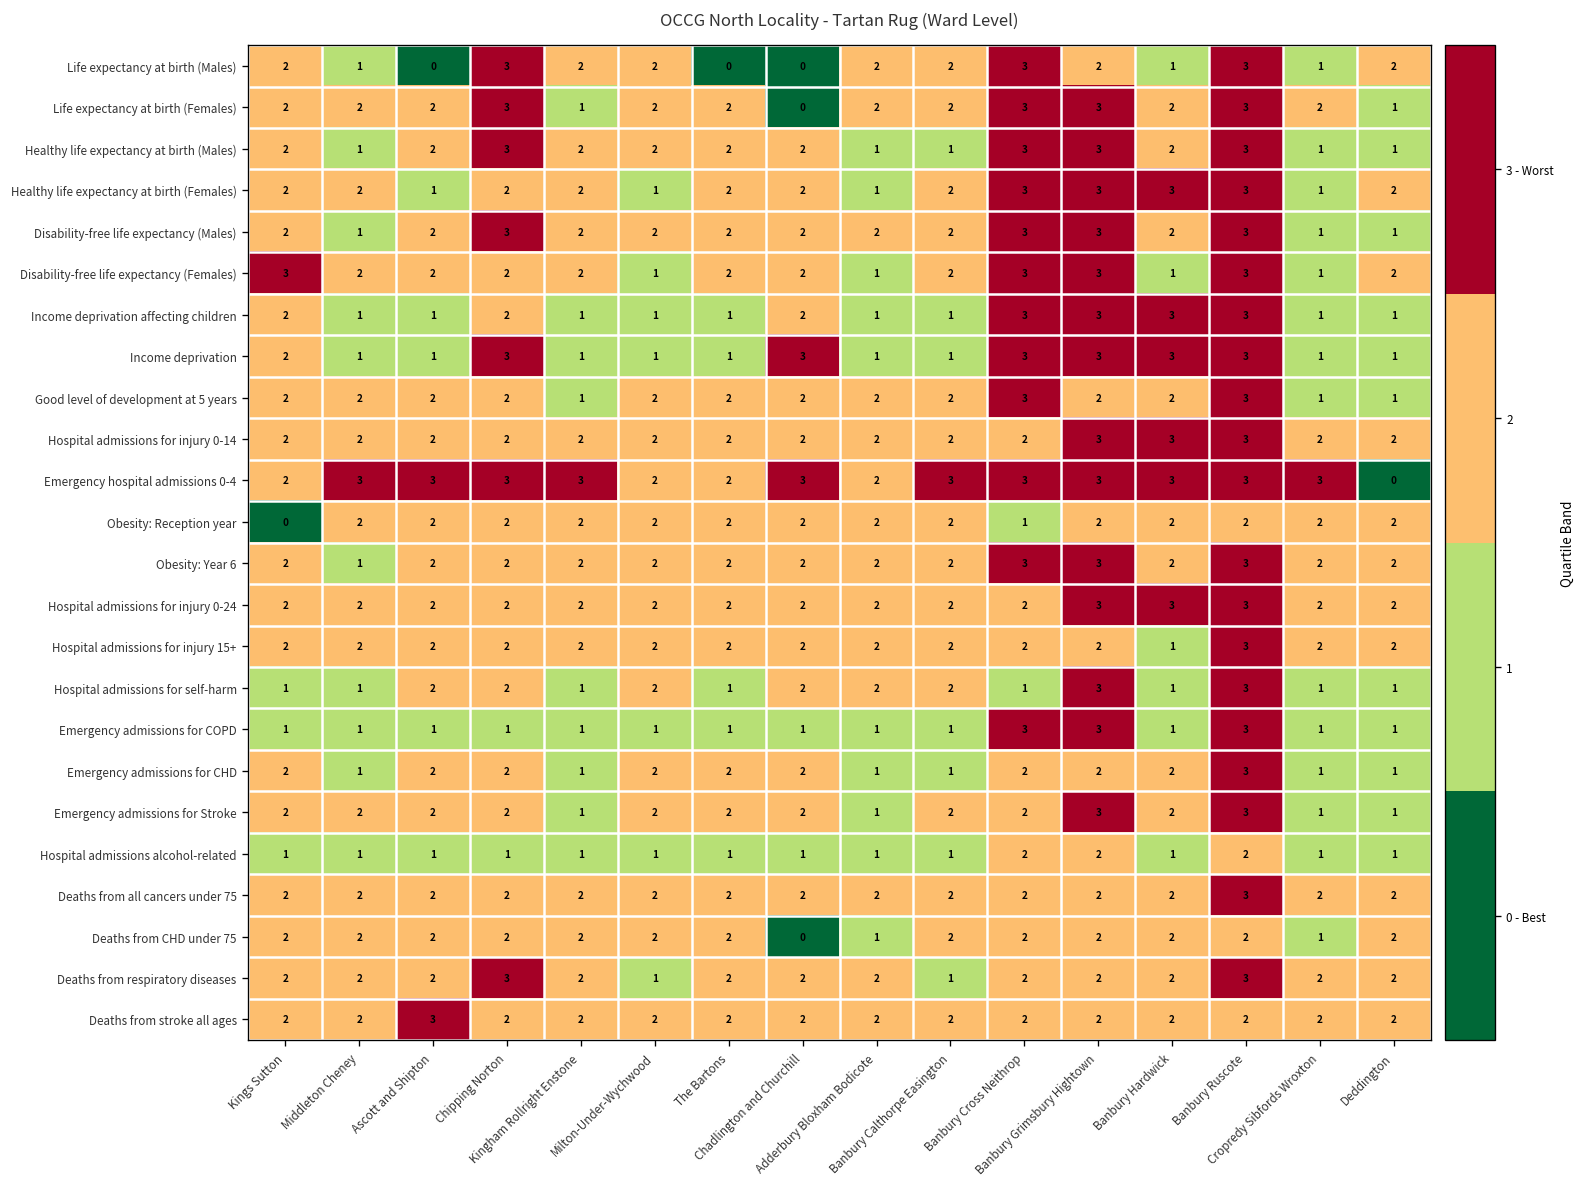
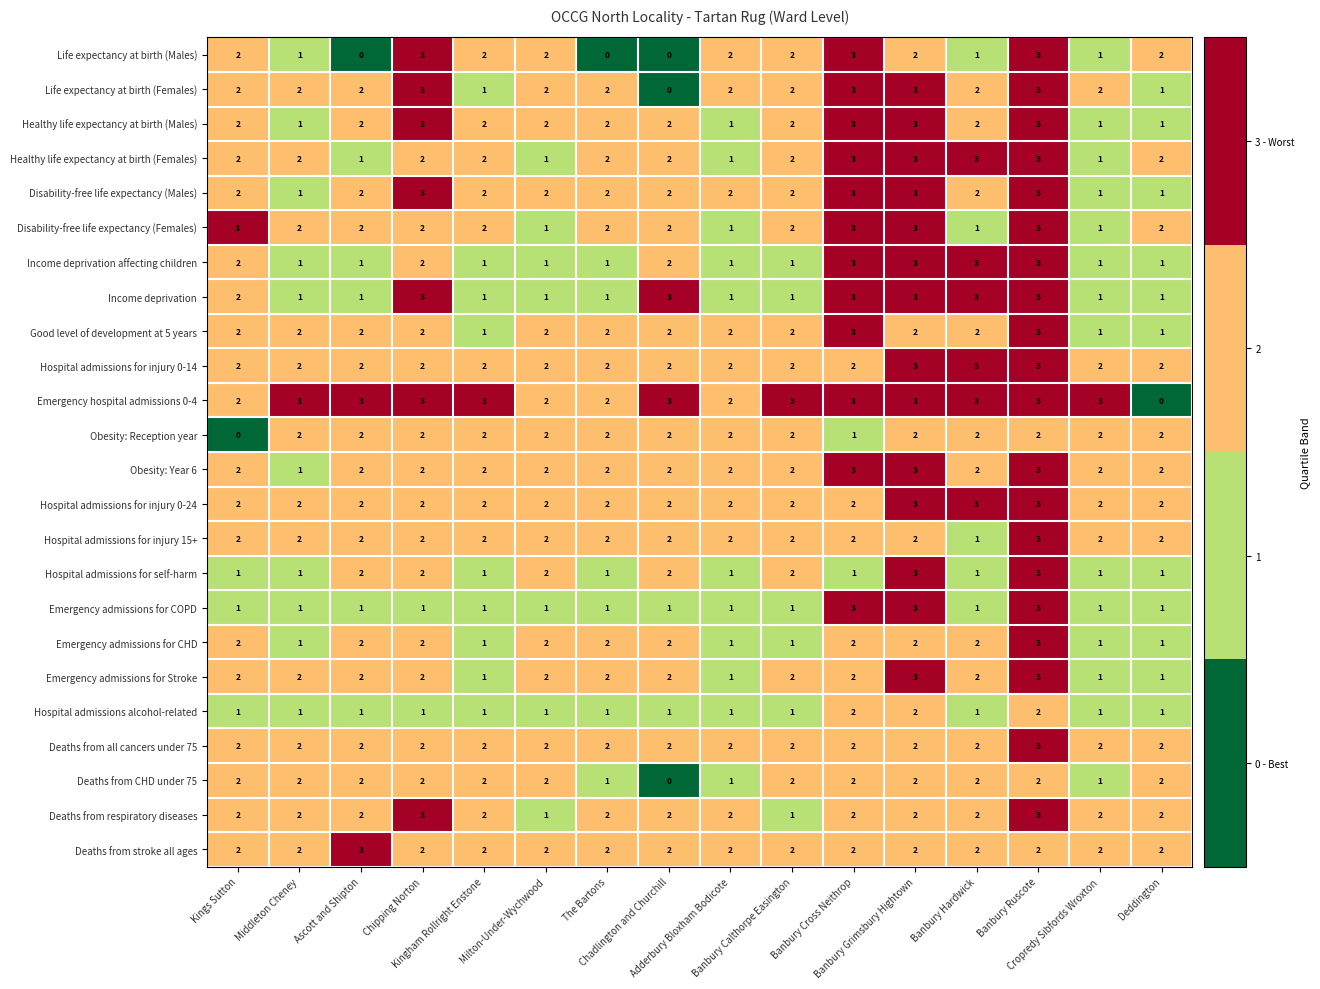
  {
    "Healthy life expectancy at birth (Males)": {
      "Kings Sutton": 2,
      "Middleton Cheney": 1,
      "Ascott and Shipton": 2,
      "Chipping Norton": 3,
      "Kingham Rollright Enstone": 2,
      "Milton-Under-Wychwood": 2,
      "The Bartons": 2,
      "Chadlington and Churchill": 2,
      "Adderbury Bloxham Bodicote": 1,
-     "Banbury Calthorpe Easington": 1,
+     "Banbury Calthorpe Easington": 2,
      "Banbury Cross Neithrop": 3,
      "Banbury Grimsbury Hightown": 3,
      "Banbury Hardwick": 2,
      "Banbury Ruscote": 3,
      "Cropredy Sibfords Wroxton": 1,
      "Deddington": 1
    },
    "Hospital admissions for self-harm": {
      "Kings Sutton": 1,
      "Middleton Cheney": 1,
      "Ascott and Shipton": 2,
      "Chipping Norton": 2,
      "Kingham Rollright Enstone": 1,
      "Milton-Under-Wychwood": 2,
      "The Bartons": 1,
      "Chadlington and Churchill": 2,
-     "Adderbury Bloxham Bodicote": 2,
+     "Adderbury Bloxham Bodicote": 1,
      "Banbury Calthorpe Easington": 2,
      "Banbury Cross Neithrop": 1,
      "Banbury Grimsbury Hightown": 3,
      "Banbury Hardwick": 1,
      "Banbury Ruscote": 3,
      "Cropredy Sibfords Wroxton": 1,
      "Deddington": 1
    },
    "Deaths from CHD under 75": {
      "Kings Sutton": 2,
      "Middleton Cheney": 2,
      "Ascott and Shipton": 2,
      "Chipping Norton": 2,
      "Kingham Rollright Enstone": 2,
      "Milton-Under-Wychwood": 2,
-     "The Bartons": 2,
+     "The Bartons": 1,
      "Chadlington and Churchill": 0,
      "Adderbury Bloxham Bodicote": 1,
      "Banbury Calthorpe Easington": 2,
      "Banbury Cross Neithrop": 2,
      "Banbury Grimsbury Hightown": 2,
      "Banbury Hardwick": 2,
      "Banbury Ruscote": 2,
      "Cropredy Sibfords Wroxton": 1,
      "Deddington": 2
    }
  }
